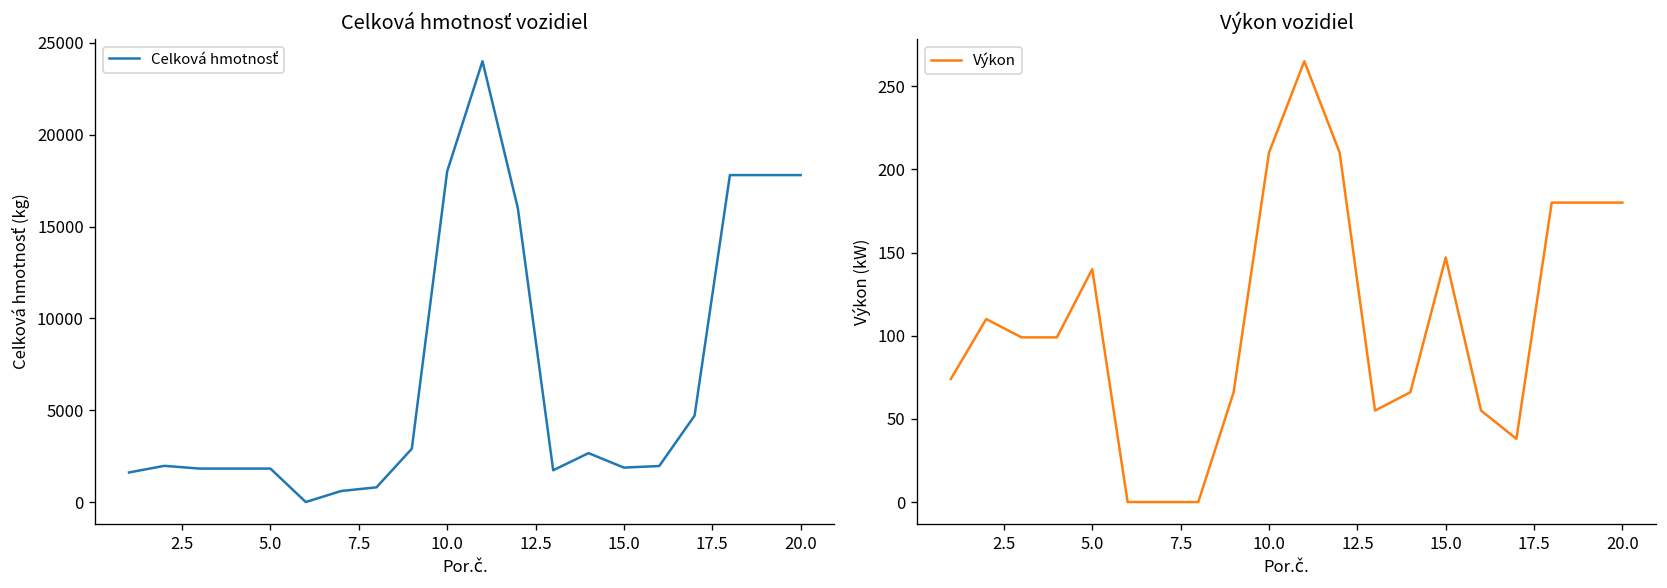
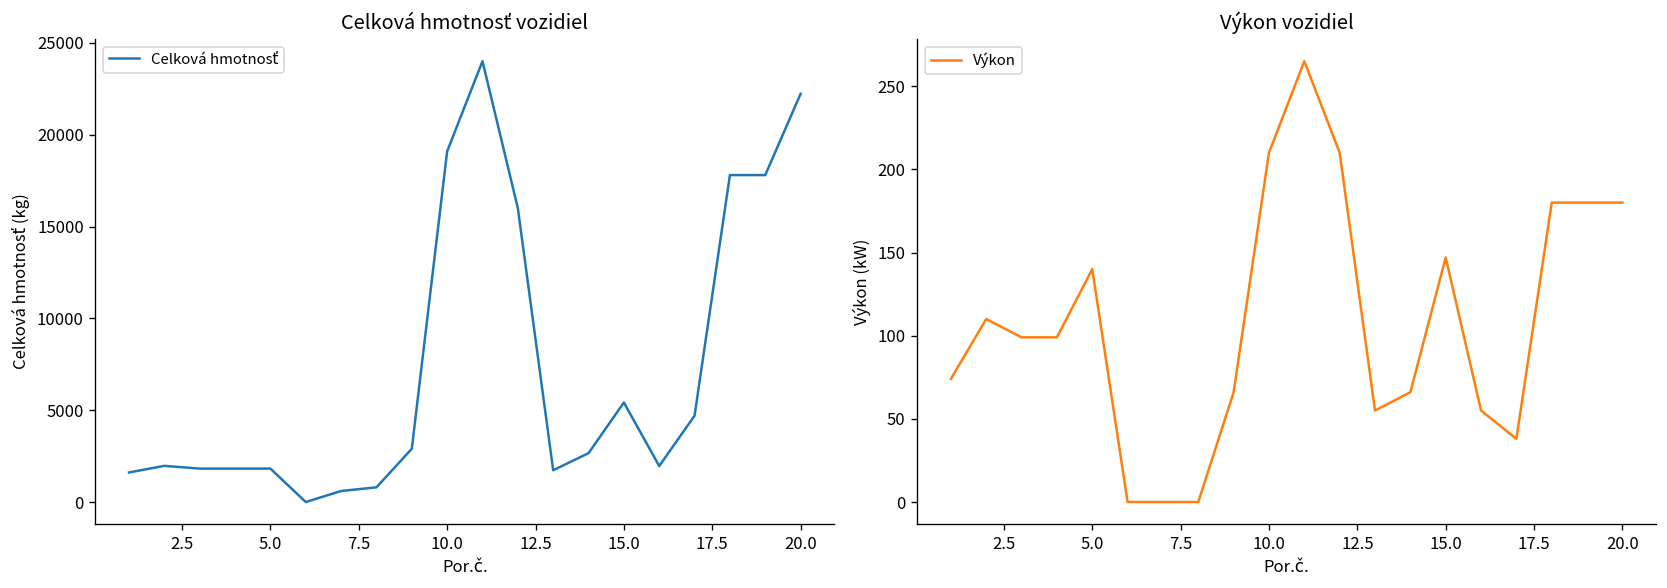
  {
    "Celková hmotnosť vozidiel": {
      "5.0": 1800,
-     "10.0": 18000,
-     "15.0": 1900,
-     "20.0": 17800
+     "10.0": 19100,
+     "15.0": 5400,
+     "20.0": 22200
    },
    "Výkon vozidiel": {
      "5.0": 140,
      "10.0": 210,
      "15.0": 147,
      "20.0": 180
    }
  }
